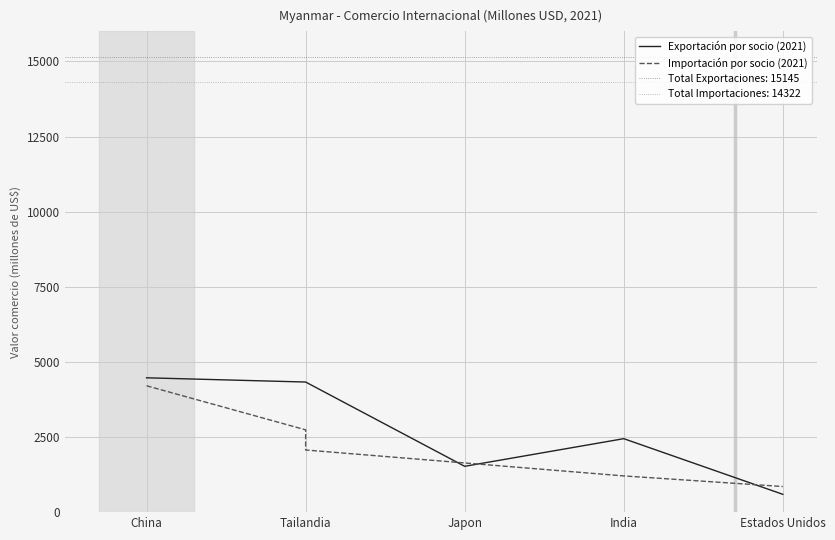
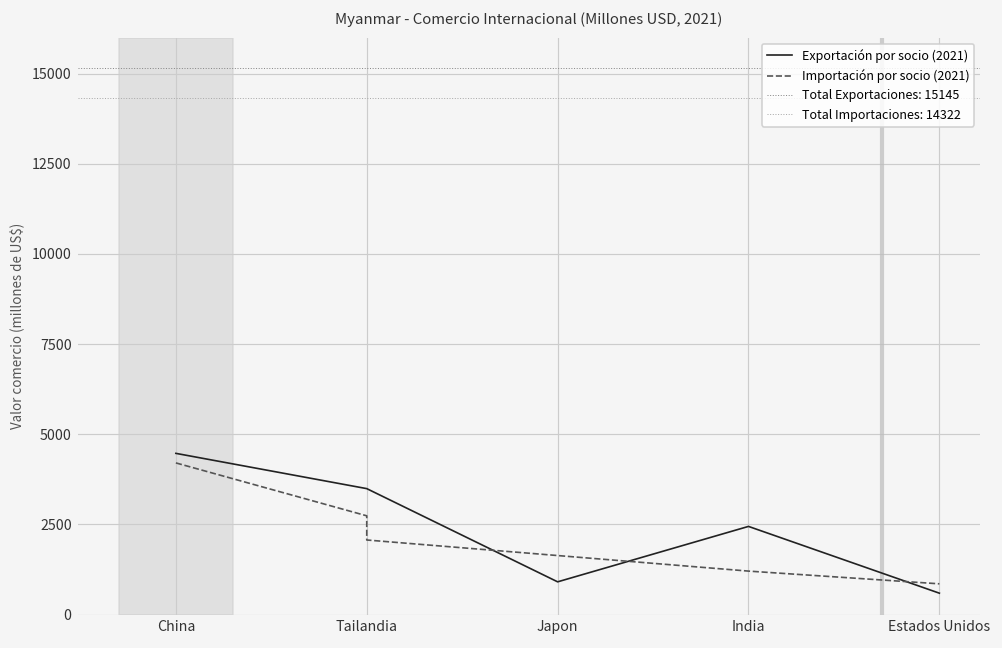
  {
    "Exportación por socio (2021)": {
-     "Tailandia": 4300,
-     "Japon": 1500,
+     "Tailandia": 3500,
+     "Japon": 900,
      "India": 2400,
      "Estados Unidos": 600
    }
  }
